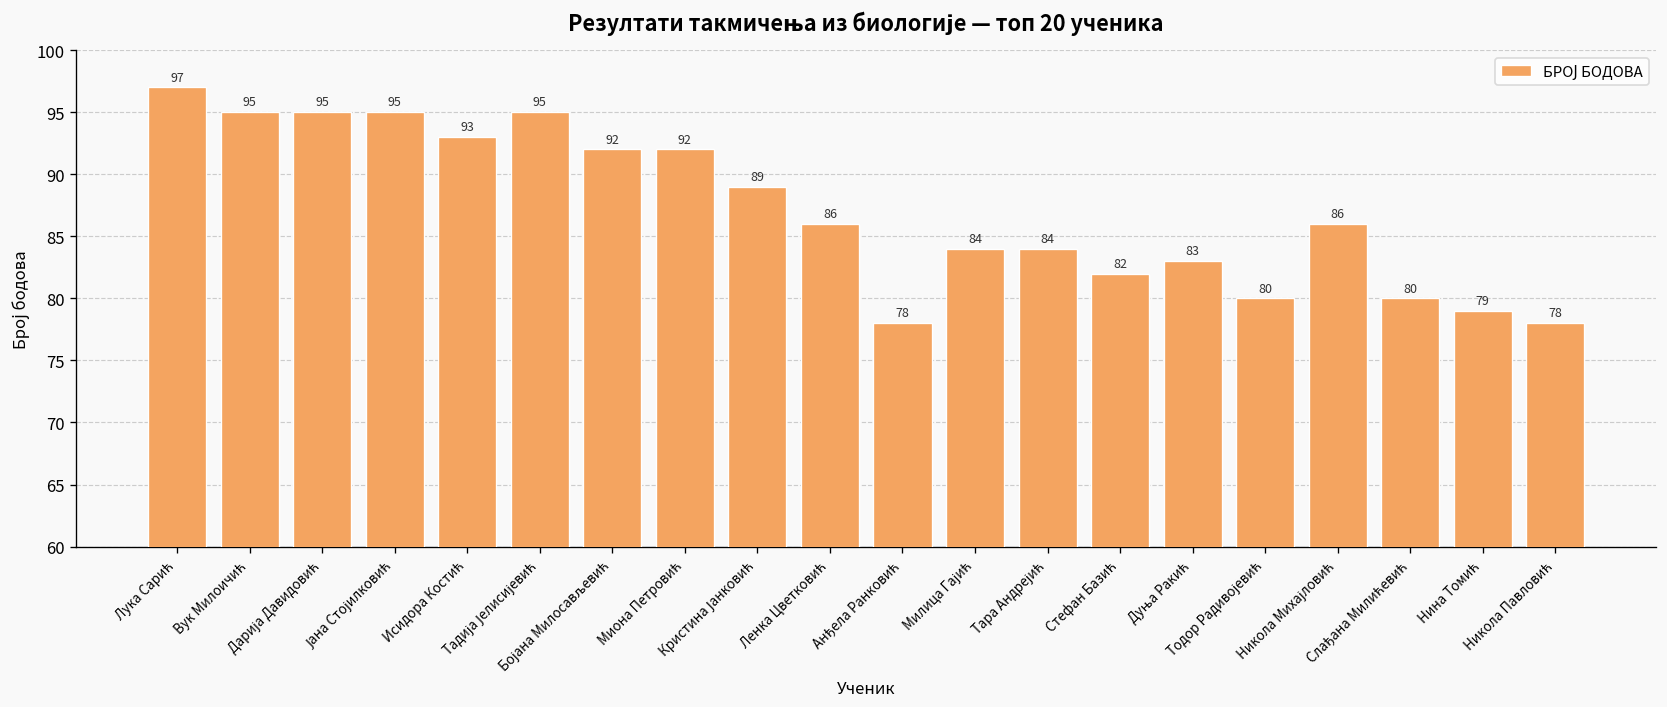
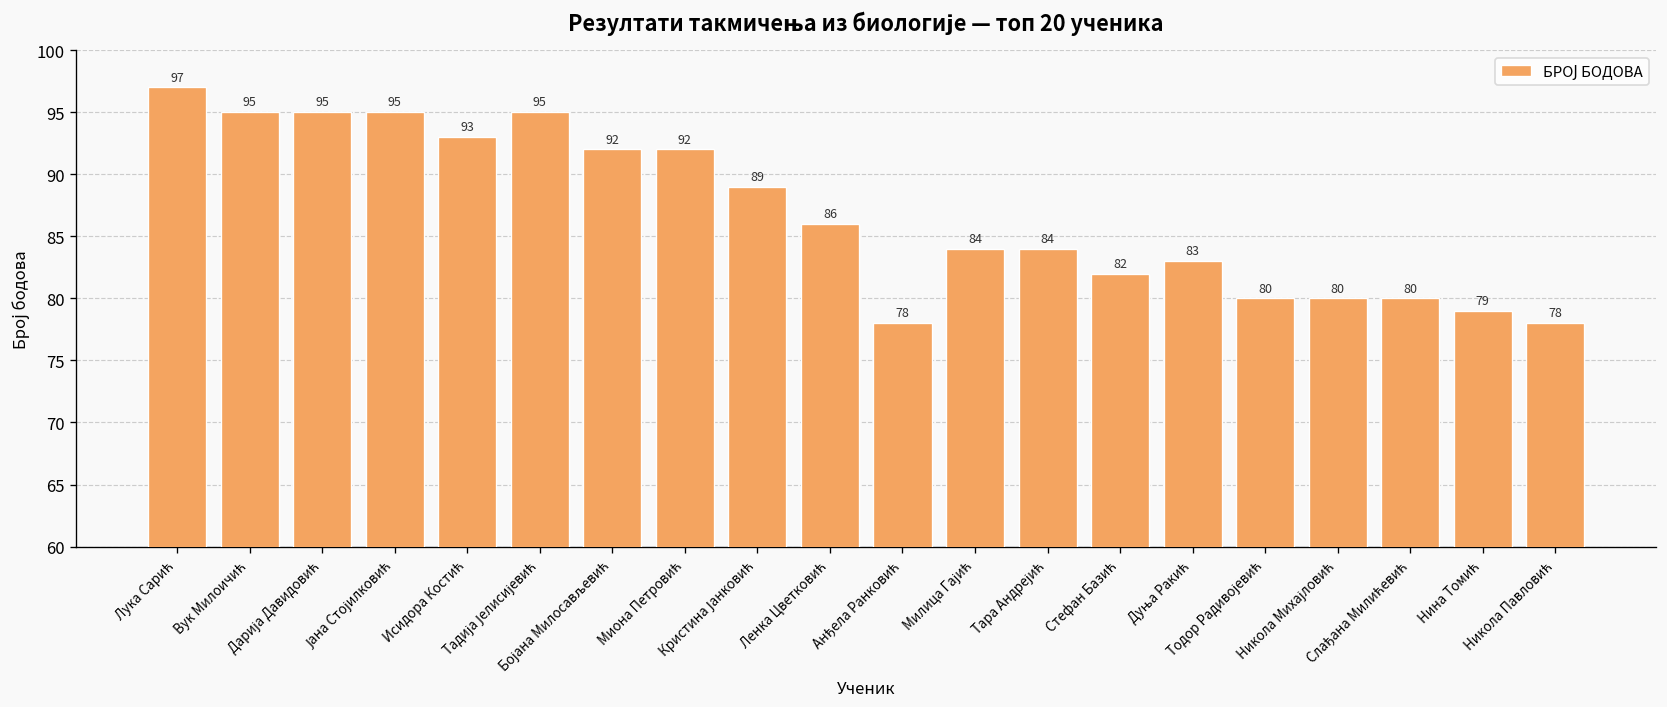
  {
    "Лука Сарић": 97,
    "Вук Милоичић": 95,
    "Дарија Давидовић": 95,
    "Јана Стојилковић": 95,
    "Исидора Костић": 93,
    "Тадија Јелисијевић": 95,
    "Бојана Милосављевић": 92,
    "Миона Петровић": 92,
    "Кристина Јанковић": 89,
    "Ленка Цветковић": 86,
    "Анђела Ранковић": 78,
    "Милица Гајић": 84,
    "Тара Андрејић": 84,
    "Стефан Базић": 82,
    "Дуња Ракић": 83,
    "Тодор Радивојевић": 80,
-   "Никола Михајловић": 86,
+   "Никола Михајловић": 80,
    "Слађана Милићевић": 80,
    "Нина Томић": 79,
    "Никола Павловић": 78
  }
